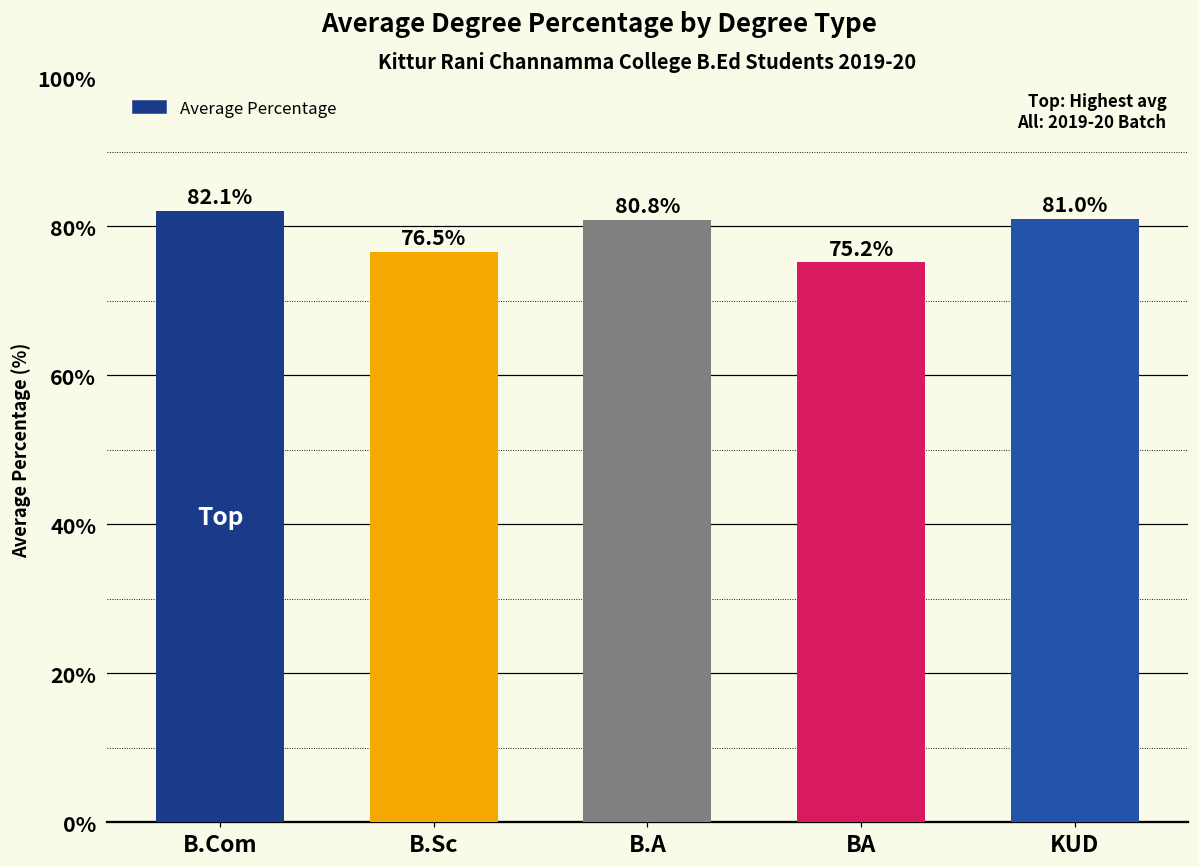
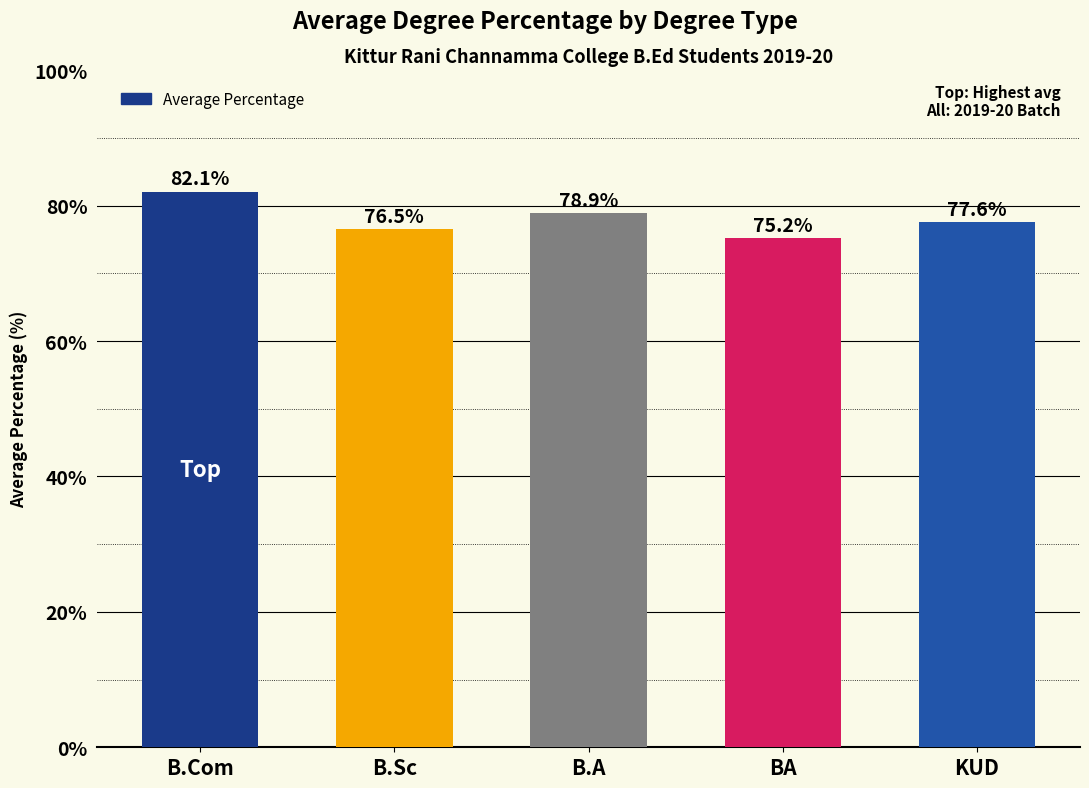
  {
    "B.Com": "82.1%",
    "B.Sc": "76.5%",
-   "B.A": "80.8%",
+   "B.A": "78.9%",
    "BA": "75.2%",
-   "KUD": "81.0%"
+   "KUD": "77.6%"
  }
